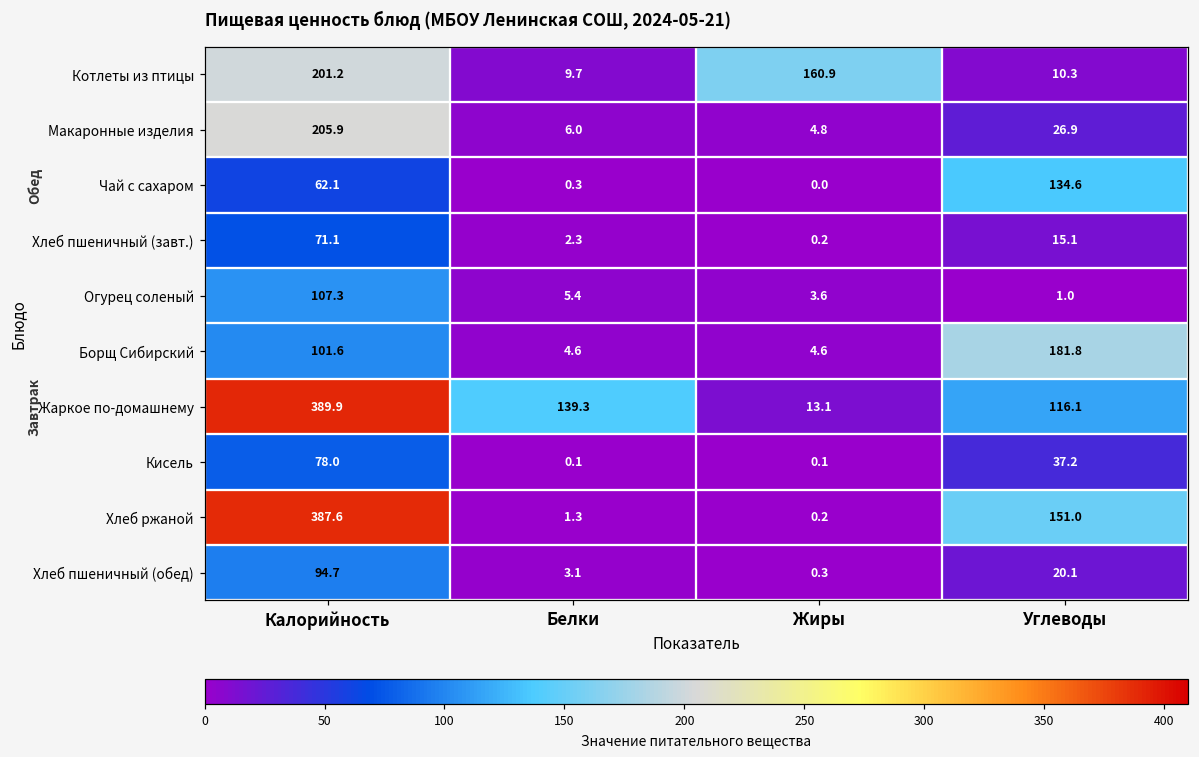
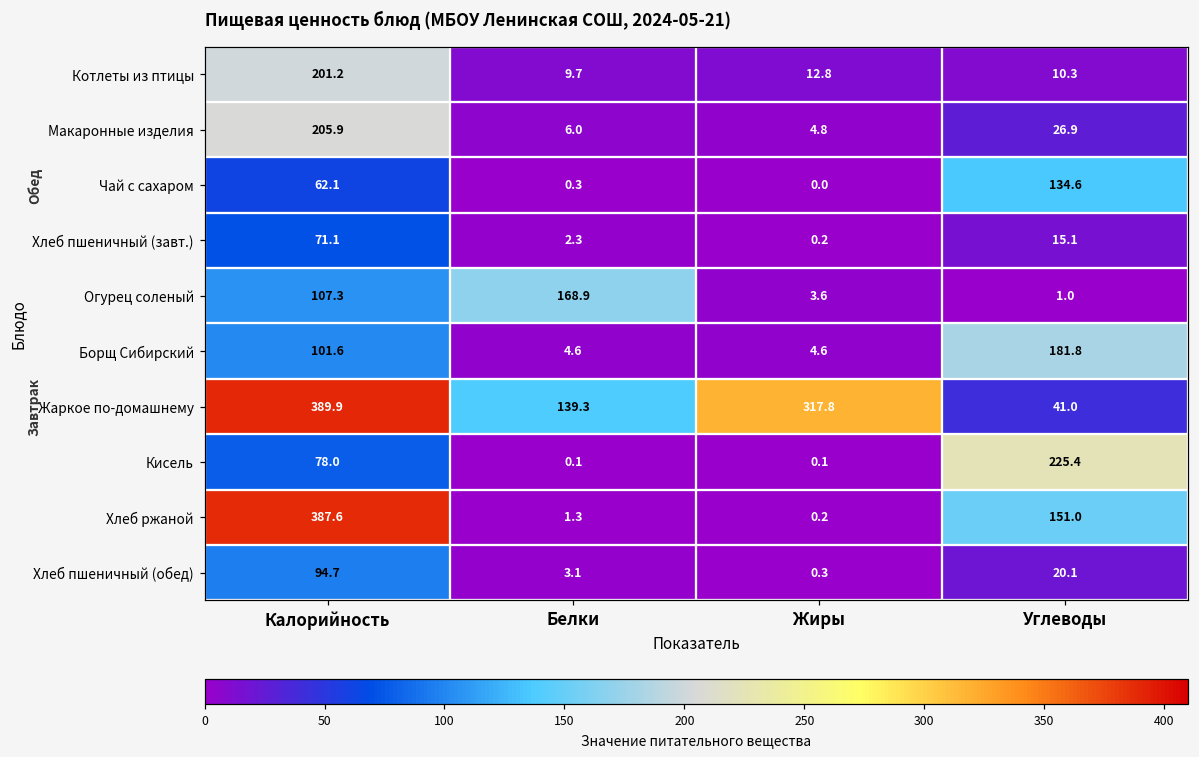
  {
    "Котлеты из птицы": {
      "Калорийность": 201.2,
      "Белки": 9.7,
-     "Жиры": 160.9,
+     "Жиры": 12.8,
      "Углеводы": 10.3
    },
    "Макаронные изделия": {
      "Калорийность": 205.9,
      "Белки": 6.0,
      "Жиры": 4.8,
      "Углеводы": 26.9
    },
    "Чай с сахаром": {
      "Калорийность": 62.1,
      "Белки": 0.3,
      "Жиры": 0.0,
      "Углеводы": 134.6
    },
    "Хлеб пшеничный (завт.)": {
      "Калорийность": 71.1,
      "Белки": 2.3,
      "Жиры": 0.2,
      "Углеводы": 15.1
    },
    "Огурец соленый": {
      "Калорийность": 107.3,
-     "Белки": 5.4,
+     "Белки": 168.9,
      "Жиры": 3.6,
      "Углеводы": 1.0
    },
    "Борщ Сибирский": {
      "Калорийность": 101.6,
      "Белки": 4.6,
      "Жиры": 4.6,
      "Углеводы": 181.8
    },
    "Жаркое по-домашнему": {
      "Калорийность": 389.9,
      "Белки": 139.3,
-     "Жиры": 13.1,
-     "Углеводы": 116.1
+     "Жиры": 317.8,
+     "Углеводы": 41.0
    },
    "Кисель": {
      "Калорийность": 78.0,
      "Белки": 0.1,
      "Жиры": 0.1,
-     "Углеводы": 37.2
+     "Углеводы": 225.4
    },
    "Хлеб ржаной": {
      "Калорийность": 387.6,
      "Белки": 1.3,
      "Жиры": 0.2,
      "Углеводы": 151.0
    },
    "Хлеб пшеничный (обед)": {
      "Калорийность": 94.7,
      "Белки": 3.1,
      "Жиры": 0.3,
      "Углеводы": 20.1
    }
  }
